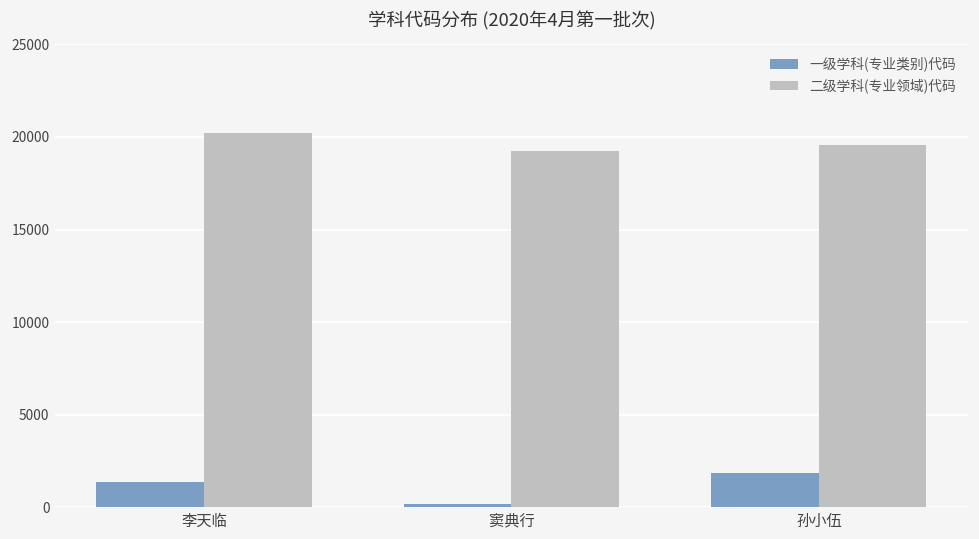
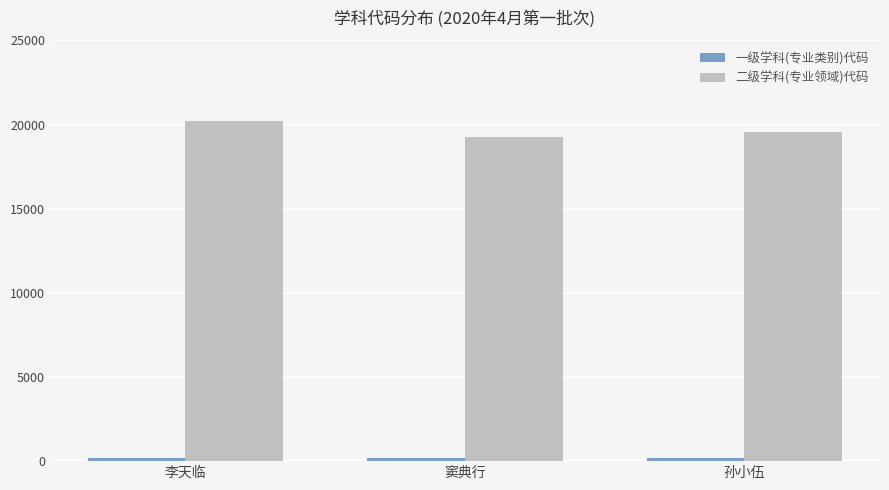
  {
    "一级学科(专业类别)代码": {
-     "李天临": 1300,
+     "李天临": 200,
      "窦典行": 200,
-     "孙小伍": 1900
+     "孙小伍": 200
    },
    "二级学科(专业领域)代码": {
      "李天临": 20200,
      "窦典行": 19300,
      "孙小伍": 19600
    }
  }
